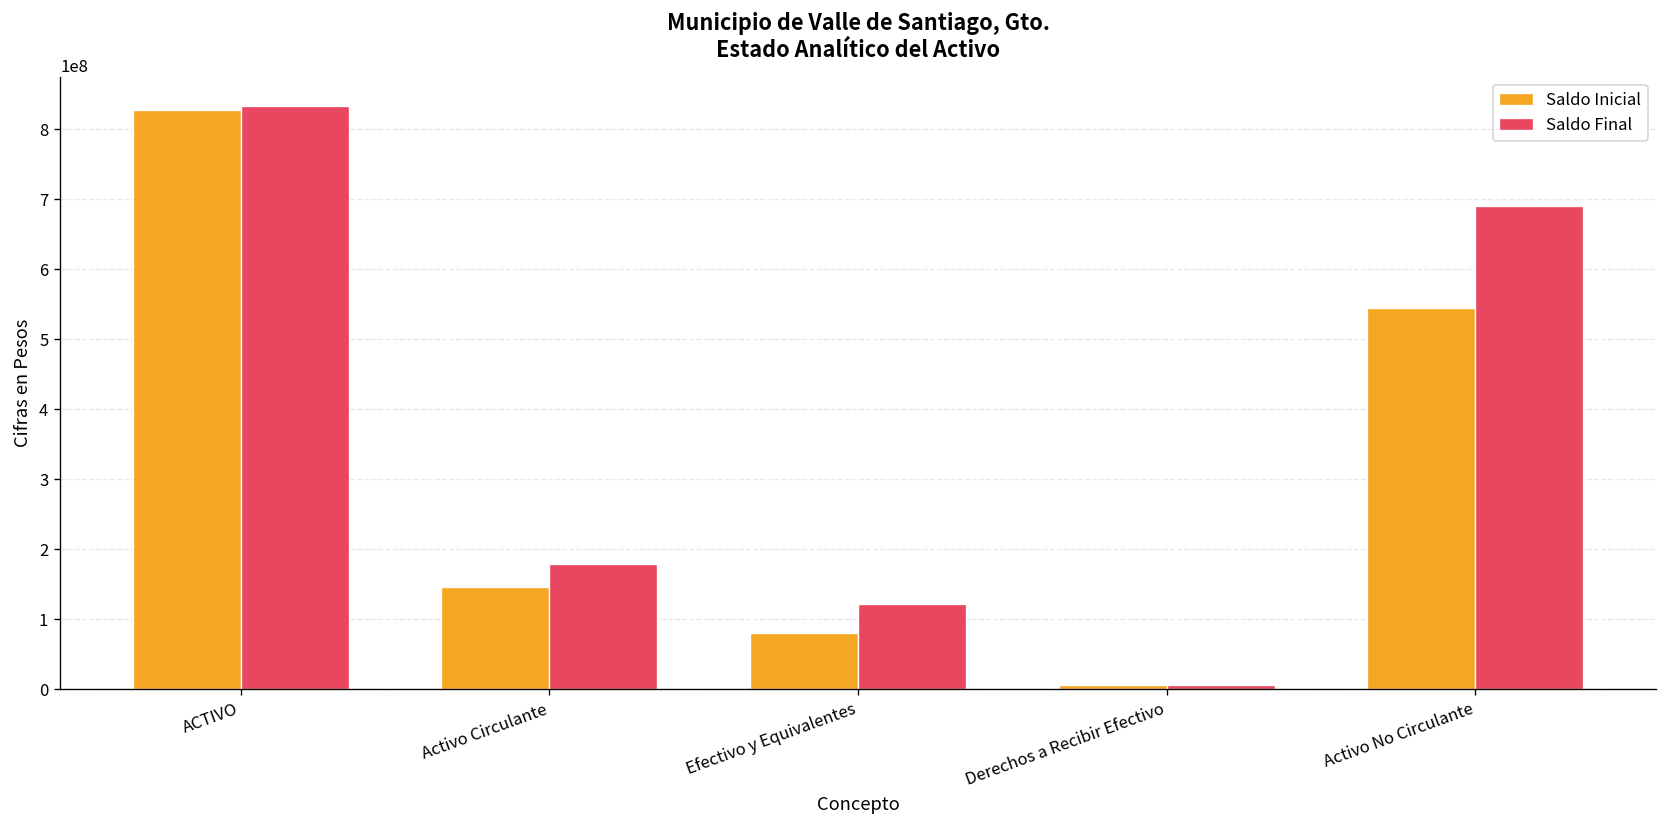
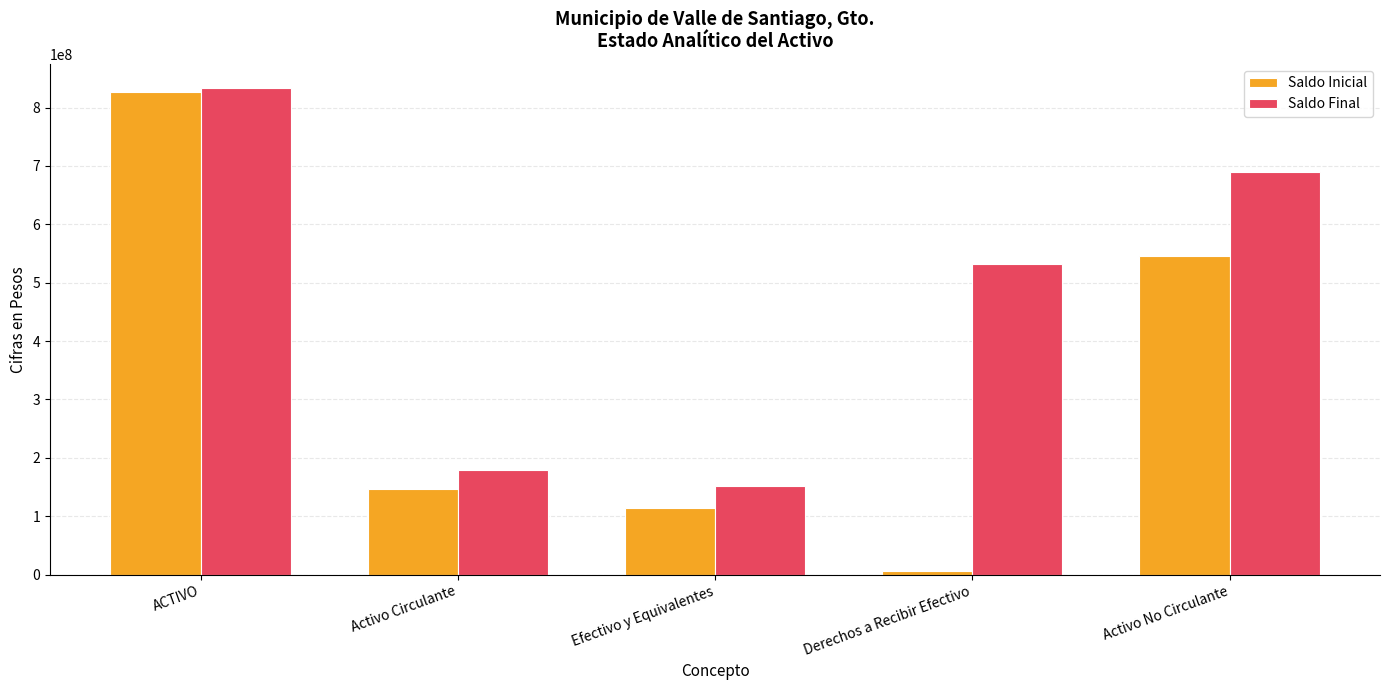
  {
    "Saldo Inicial": {
      "ACTIVO": 830000000,
      "Activo Circulante": 150000000,
-     "Efectivo y Equivalentes": 80000000,
+     "Efectivo y Equivalentes": 110000000,
      "Derechos a Recibir Efectivo": 10000000,
      "Activo No Circulante": 550000000
    },
    "Saldo Final": {
      "ACTIVO": 830000000,
      "Activo Circulante": 180000000,
-     "Efectivo y Equivalentes": 120000000,
-     "Derechos a Recibir Efectivo": 10000000,
+     "Efectivo y Equivalentes": 150000000,
+     "Derechos a Recibir Efectivo": 530000000,
      "Activo No Circulante": 690000000
    }
  }
